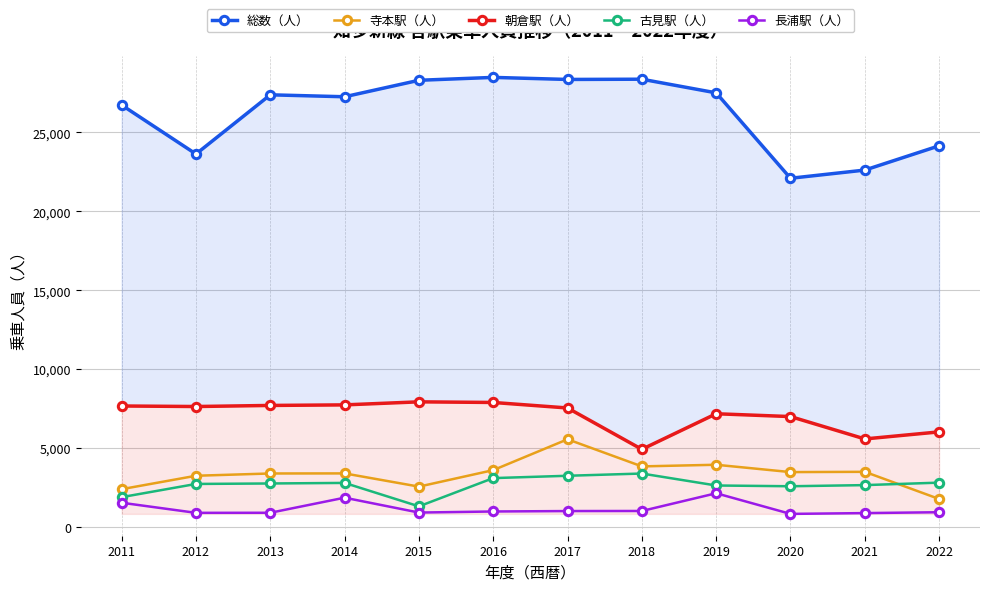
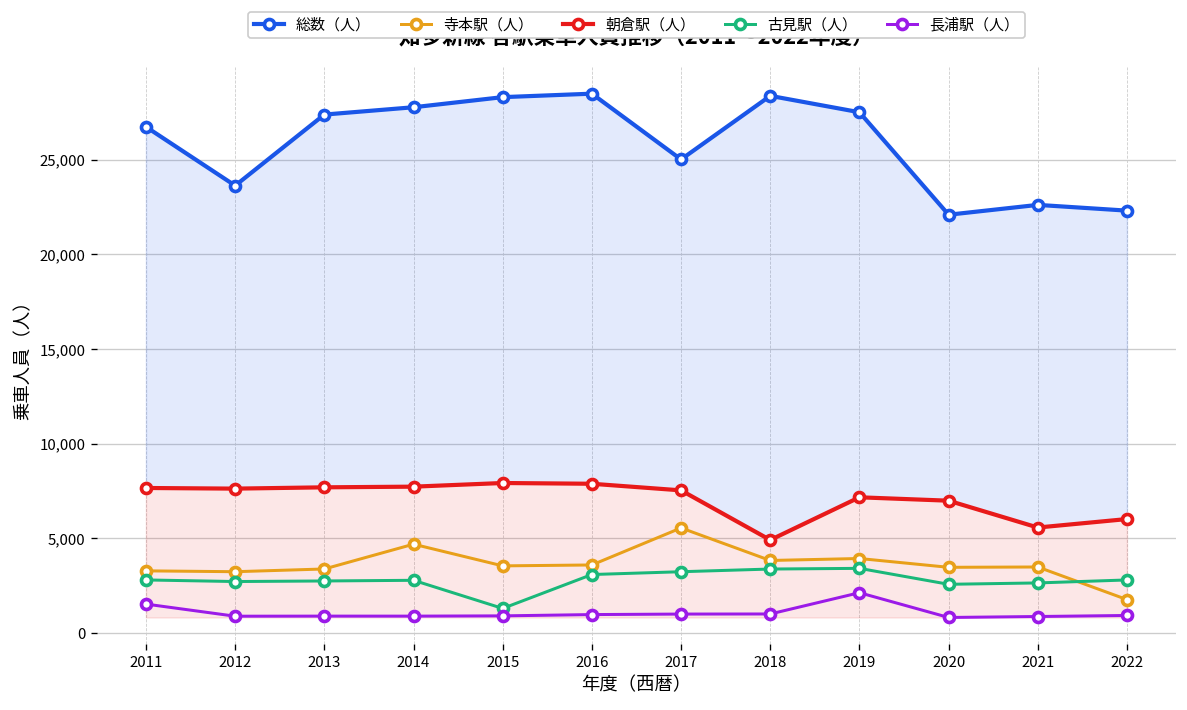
  {
    "総数（人）": {
      "2011": "26,700",
      "2012": "23,600",
      "2013": "27,400",
-     "2014": "27,300",
+     "2014": "27,800",
      "2015": "28,300",
      "2016": "28,500",
-     "2017": "28,400",
+     "2017": "25,000",
      "2018": "28,400",
      "2019": "27,500",
      "2020": "22,100",
      "2021": "22,600",
-     "2022": "24,100"
+     "2022": "22,300"
    },
    "寺本駅（人）": {
-     "2011": "2,400",
+     "2011": "3,300",
      "2012": "3,200",
      "2013": "3,400",
-     "2014": "3,400",
-     "2015": "2,600",
+     "2014": "4,700",
+     "2015": "3,600",
      "2016": "3,600",
      "2017": "5,600",
      "2018": "3,800",
      "2019": "3,900",
      "2020": "3,500",
      "2021": "3,500",
      "2022": "1,800"
    },
    "朝倉駅（人）": {
      "2011": "7,700",
      "2012": "7,600",
      "2013": "7,700",
      "2014": "7,700",
      "2015": "7,900",
      "2016": "7,900",
      "2017": "7,500",
      "2018": "4,900",
      "2019": "7,200",
      "2020": "7,000",
      "2021": "5,600",
      "2022": "6,000"
    },
    "古見駅（人）": {
-     "2011": "1,900",
+     "2011": "2,800",
      "2012": "2,700",
      "2013": "2,800",
      "2014": "2,800",
      "2015": "1,300",
      "2016": "3,100",
      "2017": "3,200",
      "2018": "3,400",
-     "2019": "2,600",
+     "2019": "3,400",
      "2020": "2,600",
      "2021": "2,600",
      "2022": "2,800"
    },
    "長浦駅（人）": {
      "2011": "1,500",
      "2012": "900",
      "2013": "900",
-     "2014": "1,900",
+     "2014": "900",
      "2015": "900",
      "2016": "1,000",
      "2017": "1,000",
      "2018": "1,000",
      "2019": "2,100",
      "2020": "800",
      "2021": "900",
      "2022": "900"
    }
  }
